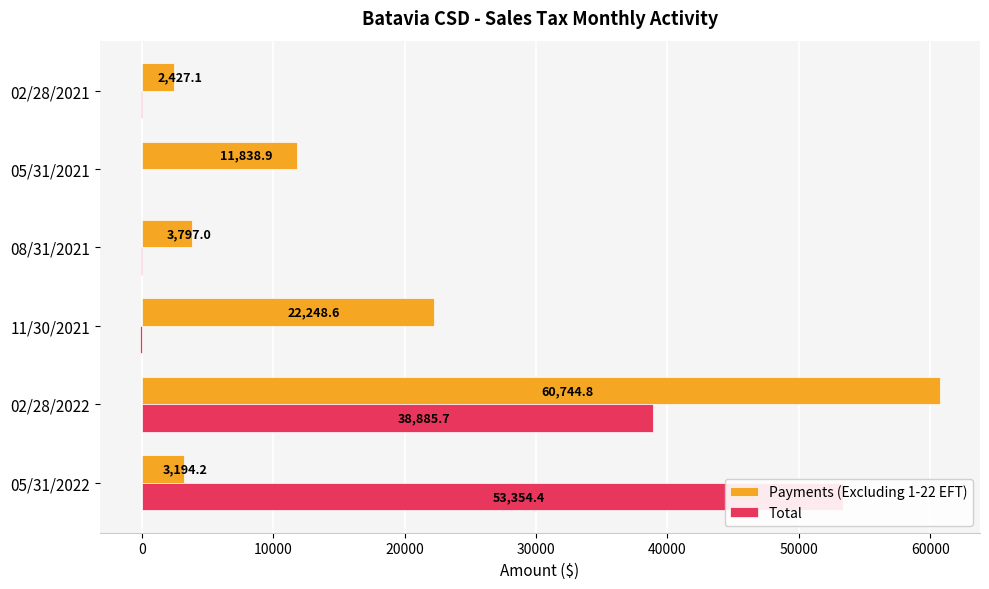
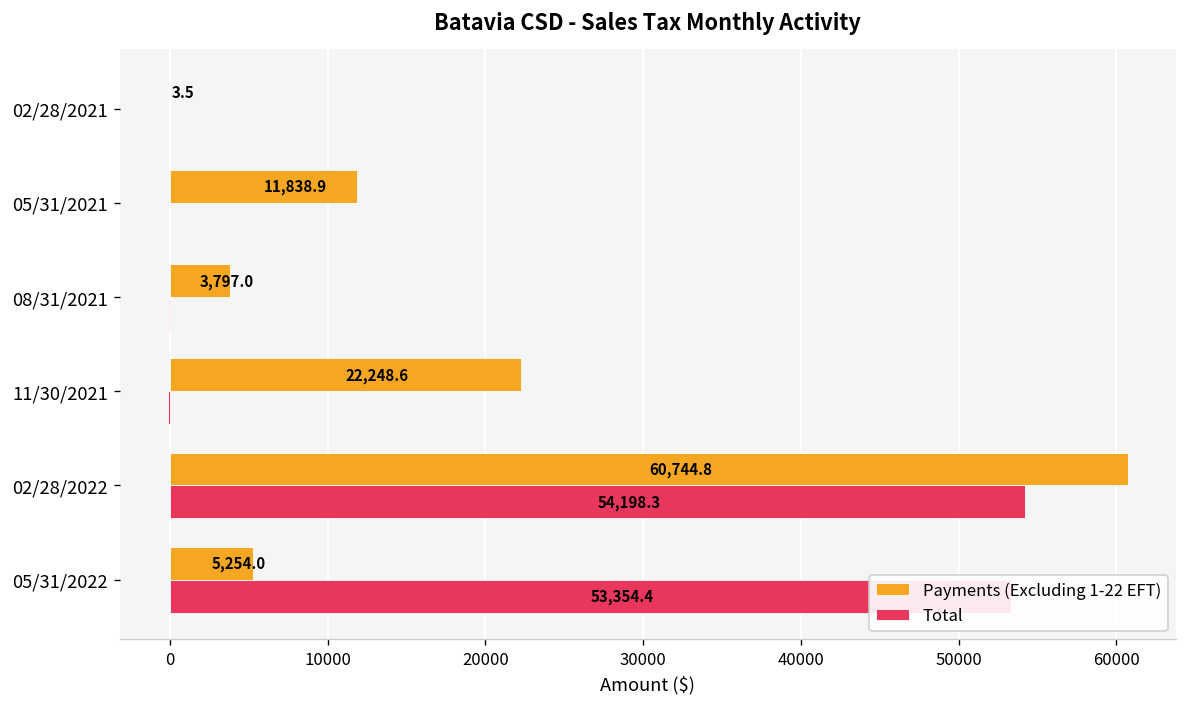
  {
    "Payments (Excluding 1-22 EFT)": {
-     "02/28/2021": "2,427.1",
+     "02/28/2021": "3.5",
      "05/31/2021": "11,838.9",
      "08/31/2021": "3,797.0",
      "11/30/2021": "22,248.6",
      "02/28/2022": "60,744.8",
-     "05/31/2022": "3,194.2"
+     "05/31/2022": "5,254.0"
    },
    "Total": {
-     "02/28/2022": "38,885.7"
+     "02/28/2022": "54,198.3"
    }
  }
